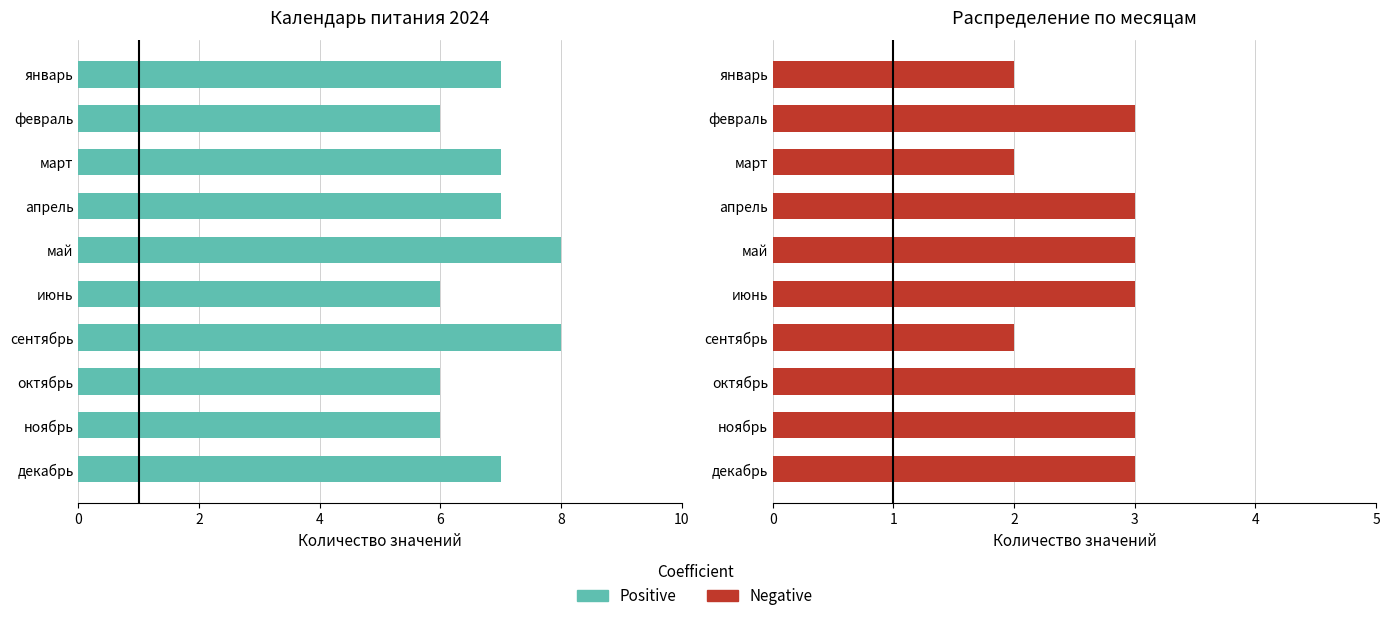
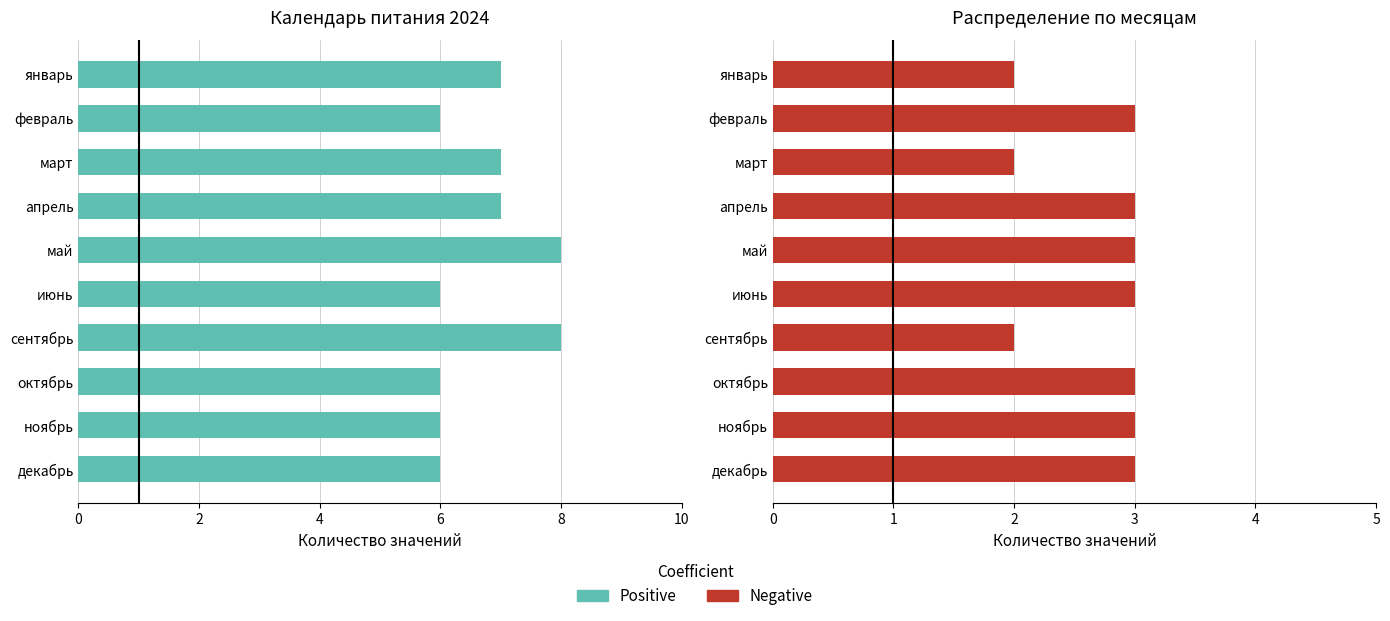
  {
    "Календарь питания 2024": {
      "январь": 7,
      "февраль": 6,
      "март": 7,
      "апрель": 7,
      "май": 8,
      "июнь": 6,
      "сентябрь": 8,
      "октябрь": 6,
      "ноябрь": 6,
-     "декабрь": 7
+     "декабрь": 6
    },
    "Распределение по месяцам": {
      "январь": 2.00,
      "февраль": 3.00,
      "март": 2.00,
      "апрель": 3.00,
      "май": 3.00,
      "июнь": 3.00,
      "сентябрь": 2.00,
      "октябрь": 3.00,
      "ноябрь": 3.00,
      "декабрь": 3.00
    }
  }
